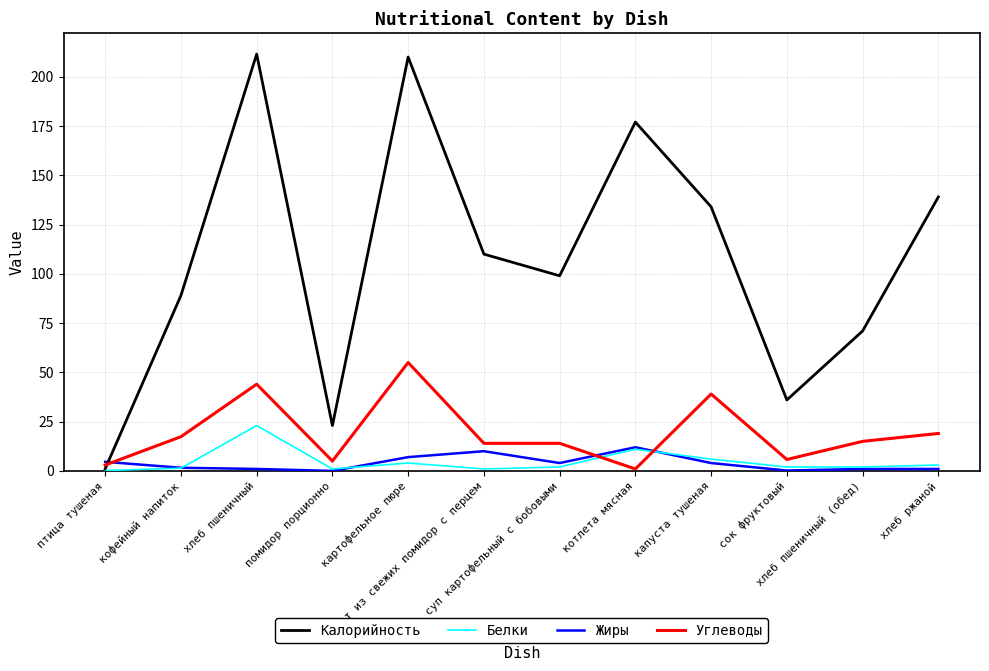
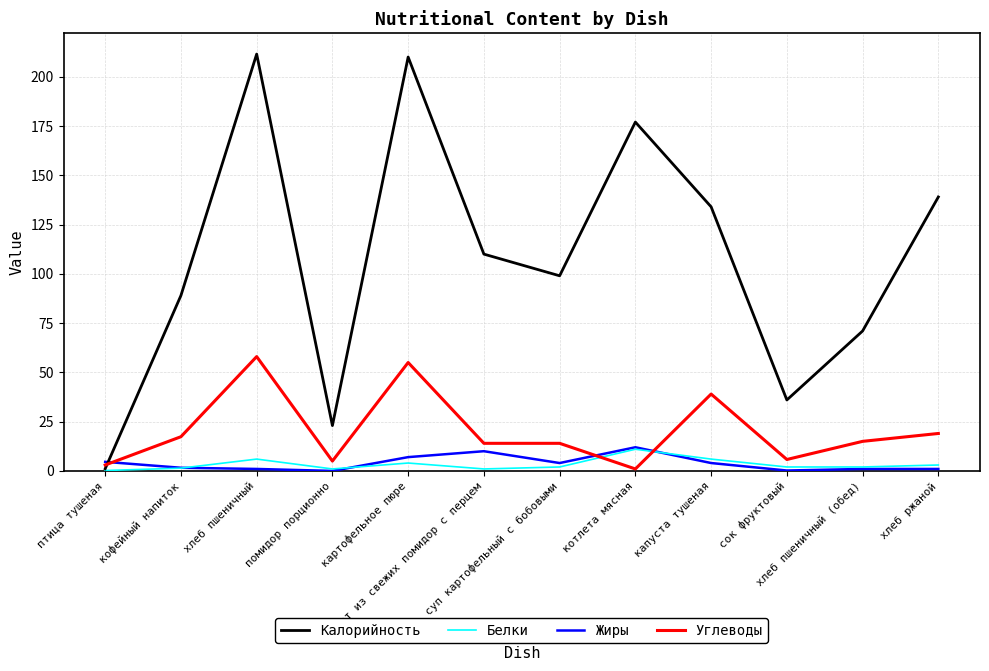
  {
    "Калорийность": {
      "кофейный напиток": 89,
      "хлеб пшеничный": 212,
      "помидор порционно": 23,
      "картофельное пюре": 210,
      "салат из свежих помидор с перцем": 110,
      "суп картофельный с бобовыми": 99,
      "котлета мясная": 177,
      "капуста тушеная": 134,
      "сок фруктовый": 36,
      "хлеб пшеничный (обед)": 71,
      "хлеб ржаной": 139
    },
    "Белки": {
-     "хлеб пшеничный": 23,
+     "хлеб пшеничный": 6,
      "картофельное пюре": 4,
      "салат из свежих помидор с перцем": 1,
      "суп картофельный с бобовыми": 2,
      "капуста тушеная": 6,
      "сок фруктовый": 2,
      "хлеб ржаной": 3
    },
    "Жиры": {
      "птица тушеная": 5,
      "хлеб пшеничный": 1,
      "картофельное пюре": 7,
      "салат из свежих помидор с перцем": 10,
      "суп картофельный с бобовыми": 4,
      "капуста тушеная": 4,
      "сок фруктовый": 0,
      "хлеб ржаной": 1
    },
    "Углеводы": {
      "птица тушеная": 3,
      "кофейный напиток": 17,
-     "хлеб пшеничный": 44,
+     "хлеб пшеничный": 58,
      "помидор порционно": 5,
      "картофельное пюре": 55,
      "салат из свежих помидор с перцем": 14,
      "суп картофельный с бобовыми": 14,
      "котлета мясная": 1,
      "капуста тушеная": 39,
      "сок фруктовый": 6,
      "хлеб пшеничный (обед)": 15,
      "хлеб ржаной": 19
    }
  }
